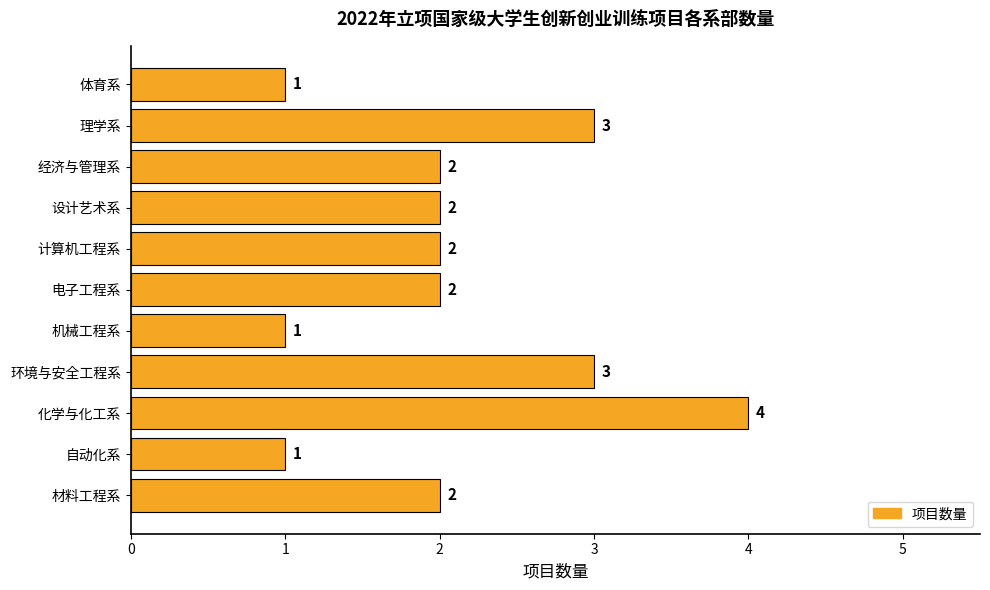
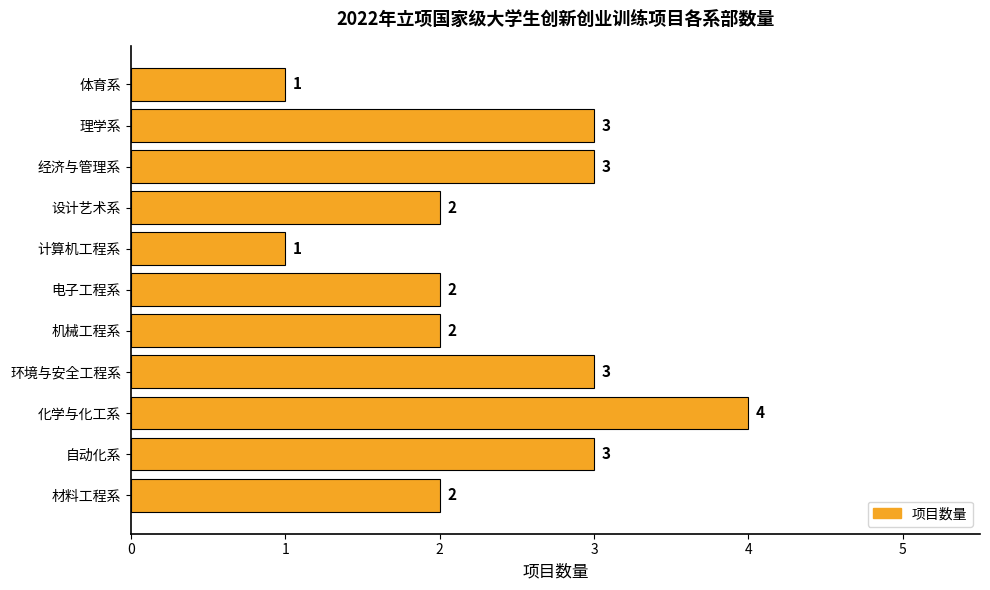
  {
    "体育系": 1,
    "理学系": 3,
-   "经济与管理系": 2,
+   "经济与管理系": 3,
    "设计艺术系": 2,
-   "计算机工程系": 2,
+   "计算机工程系": 1,
    "电子工程系": 2,
-   "机械工程系": 1,
+   "机械工程系": 2,
    "环境与安全工程系": 3,
    "化学与化工系": 4,
-   "自动化系": 1,
+   "自动化系": 3,
    "材料工程系": 2
  }
